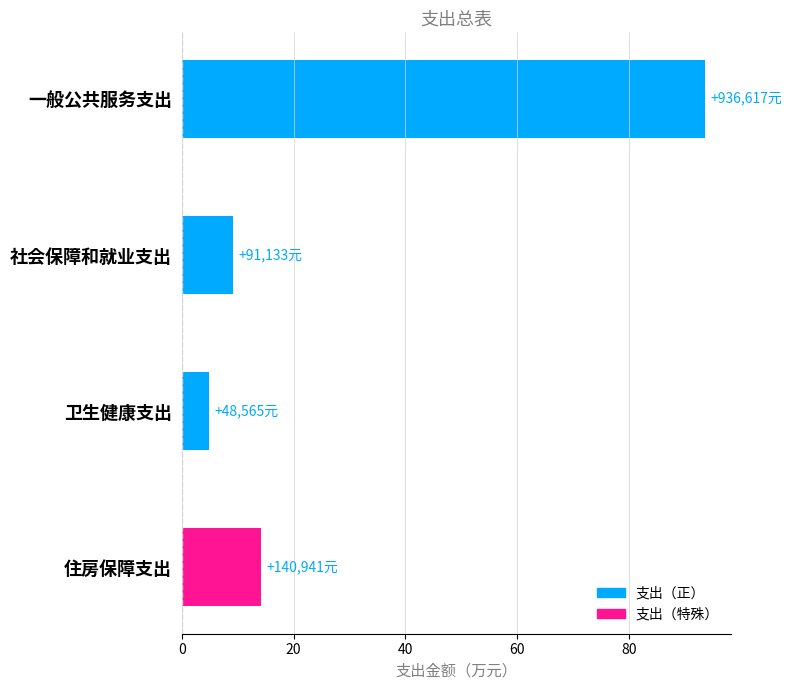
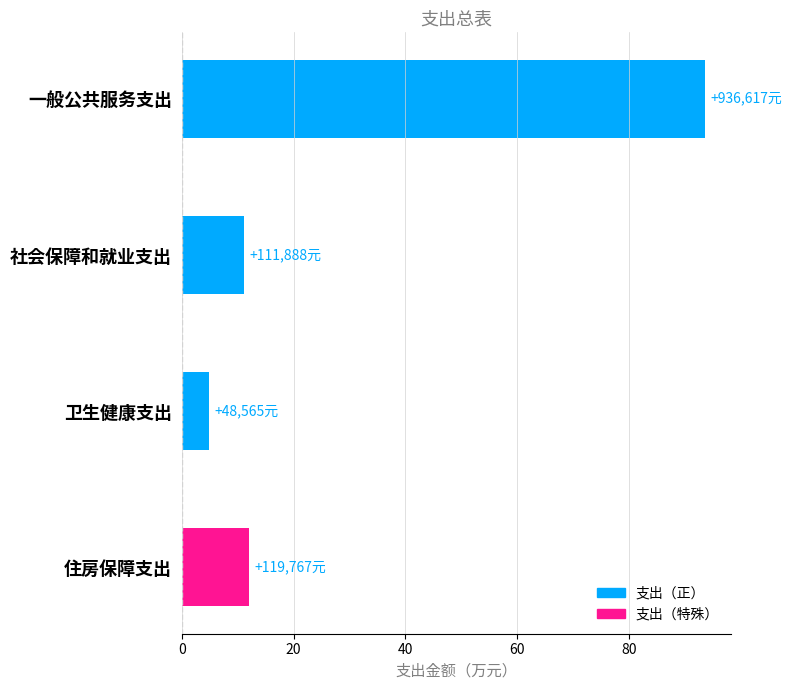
  {
-   "社会保障和就业支出": "+91,133元",
-   "住房保障支出": "+140,941元"
+   "社会保障和就业支出": "+111,888元",
+   "住房保障支出": "+119,767元"
  }
